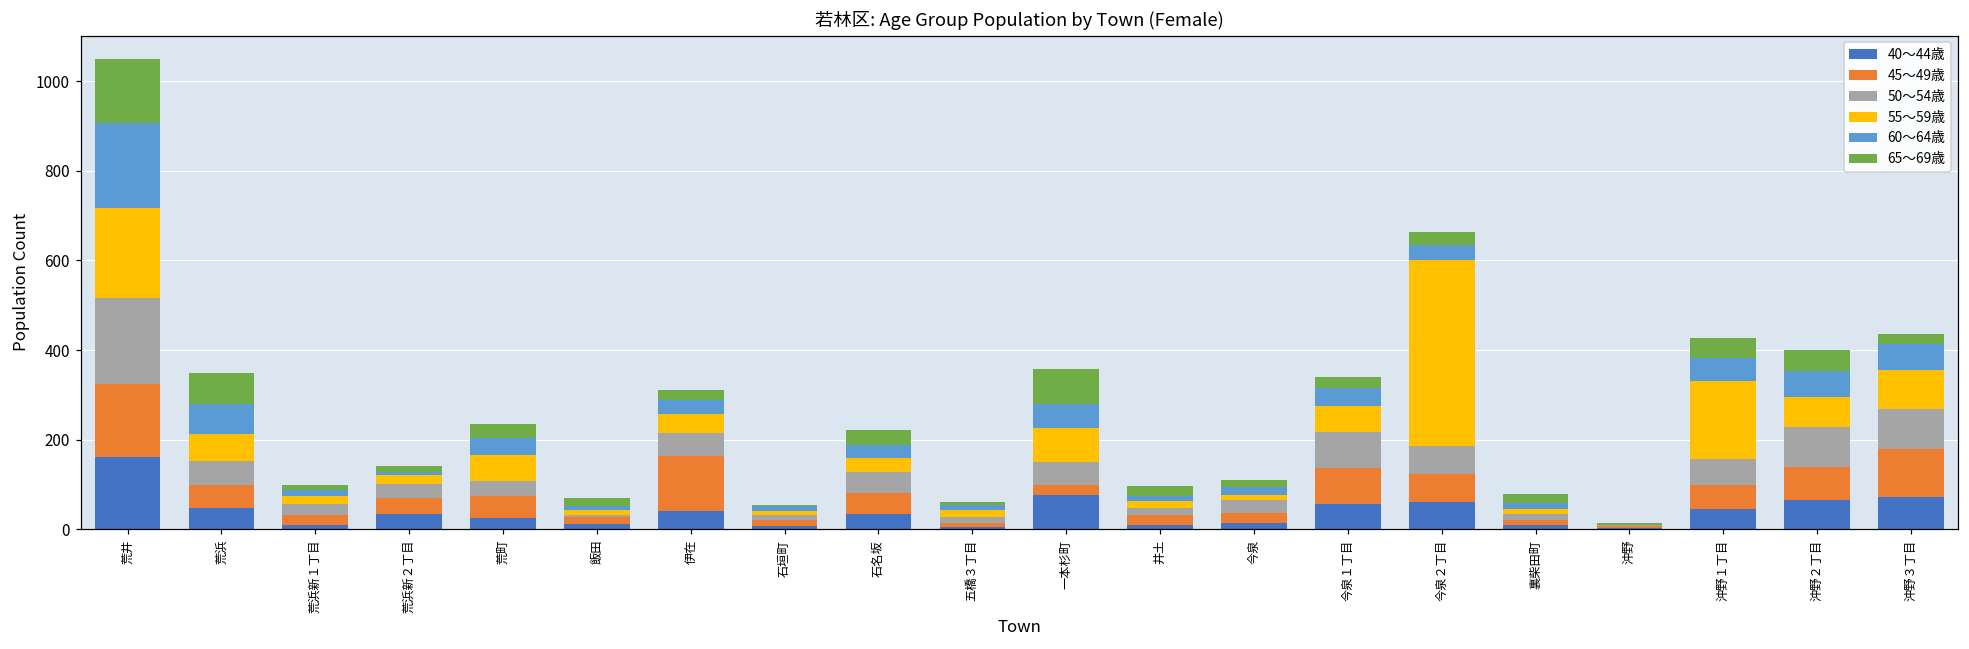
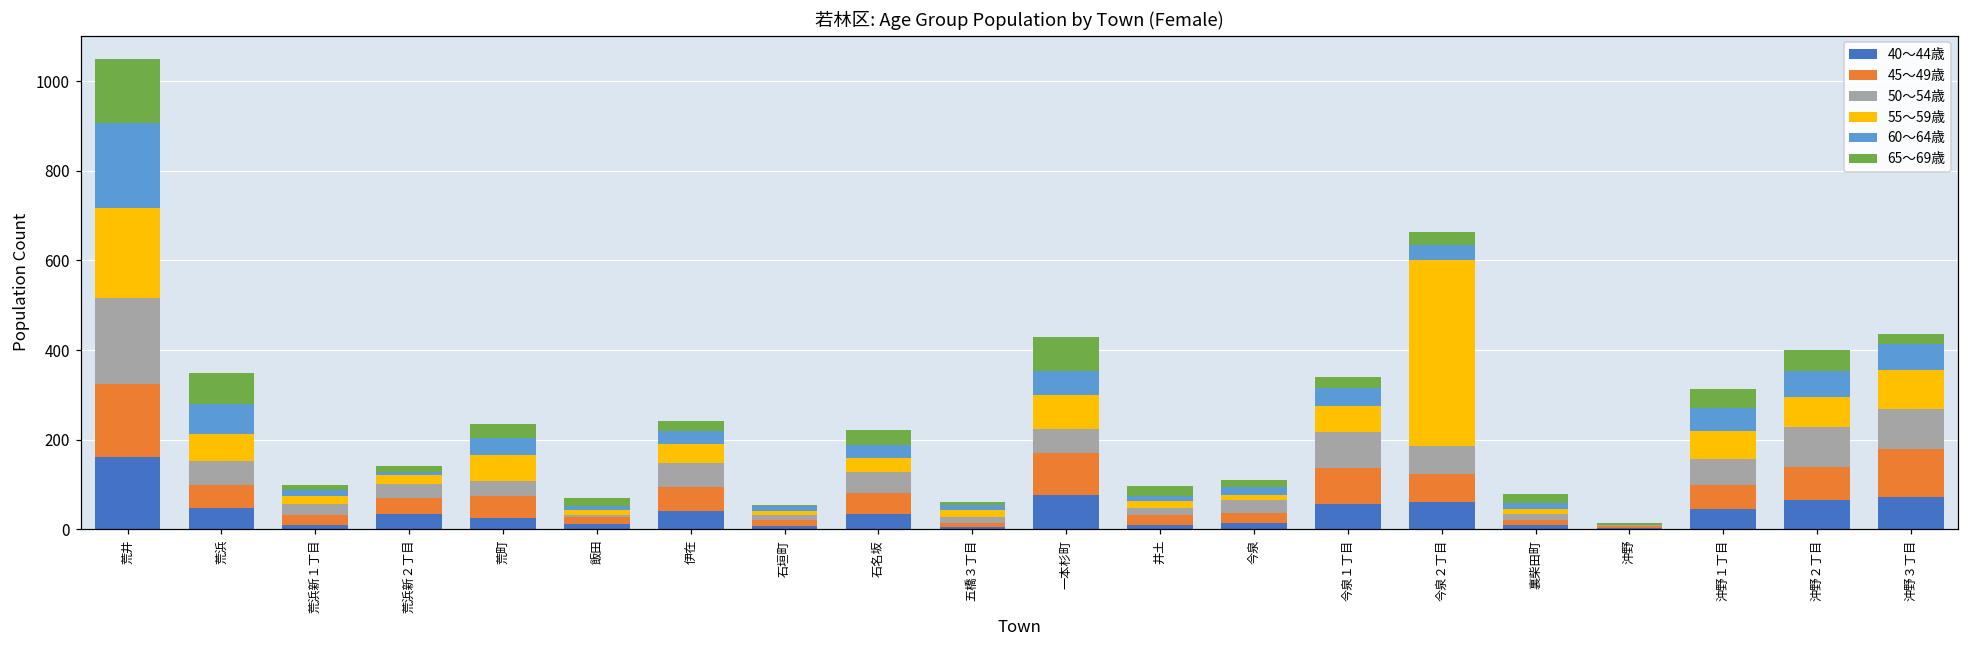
  {
    "45～49歳": {
      "荒井": 160,
      "荒浜": 50,
      "荒浜新１丁目": 20,
      "荒浜新２丁目": 40,
      "荒町": 50,
      "飯田": 10,
-     "伊在": 120,
+     "伊在": 60,
      "石垣町": 10,
      "石名坂": 50,
      "五橋３丁目": 10,
-     "一本杉町": 20,
+     "一本杉町": 90,
      "井土": 20,
      "今泉": 20,
      "今泉１丁目": 80,
      "今泉２丁目": 60,
      "裏柴田町": 10,
      "沖野１丁目": 50,
      "沖野２丁目": 70,
      "沖野３丁目": 110
    },
    "50～54歳": {
      "荒井": 190,
      "荒浜": 50,
      "荒浜新１丁目": 30,
      "荒浜新２丁目": 30,
      "荒町": 30,
      "伊在": 50,
      "石垣町": 10,
      "石名坂": 50,
      "五橋３丁目": 10,
      "一本杉町": 50,
      "井土": 20,
      "今泉": 30,
      "今泉１丁目": 80,
      "今泉２丁目": 60,
      "裏柴田町": 10,
      "沖野１丁目": 60,
      "沖野２丁目": 90,
      "沖野３丁目": 90
    },
    "55～59歳": {
      "荒井": 200,
      "荒浜": 60,
      "荒浜新１丁目": 20,
      "荒浜新２丁目": 20,
      "荒町": 60,
      "飯田": 10,
      "伊在": 40,
      "石垣町": 10,
      "石名坂": 30,
      "五橋３丁目": 10,
      "一本杉町": 80,
      "井土": 20,
      "今泉": 10,
      "今泉１丁目": 60,
      "今泉２丁目": 420,
      "裏柴田町": 10,
-     "沖野１丁目": 170,
+     "沖野１丁目": 60,
      "沖野２丁目": 70,
      "沖野３丁目": 90
    },
    "65～69歳": {
      "荒井": 140,
      "荒浜": 70,
      "荒浜新１丁目": 10,
      "荒浜新２丁目": 10,
      "荒町": 30,
      "飯田": 20,
      "伊在": 20,
      "石名坂": 30,
      "五橋３丁目": 10,
      "一本杉町": 80,
      "井土": 20,
      "今泉": 20,
      "今泉１丁目": 20,
      "今泉２丁目": 30,
      "裏柴田町": 20,
      "沖野１丁目": 40,
      "沖野２丁目": 50,
      "沖野３丁目": 20
    }
  }
